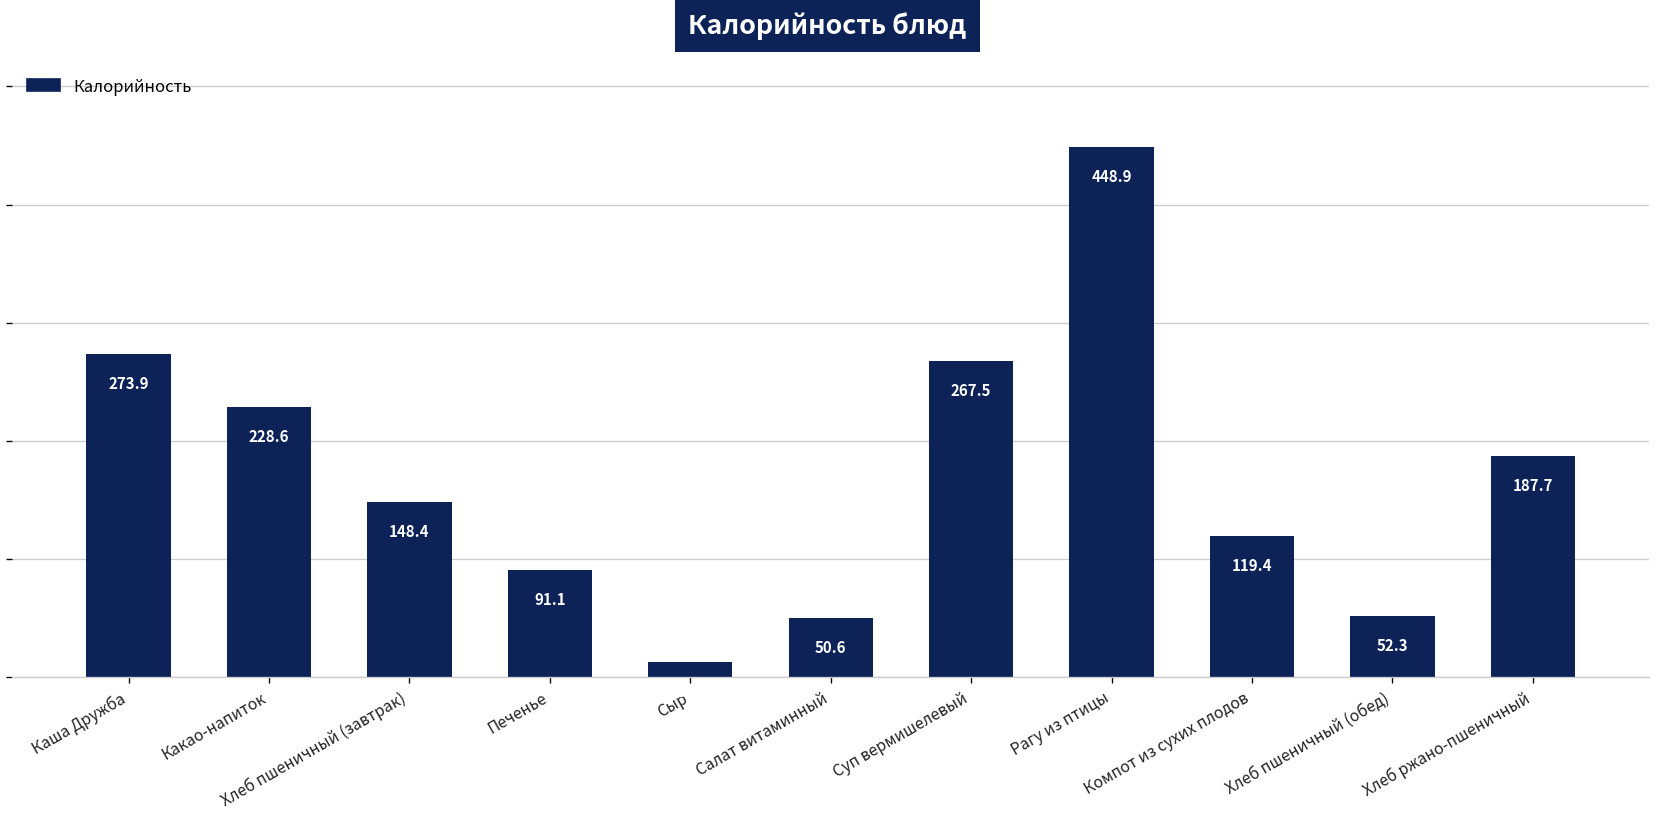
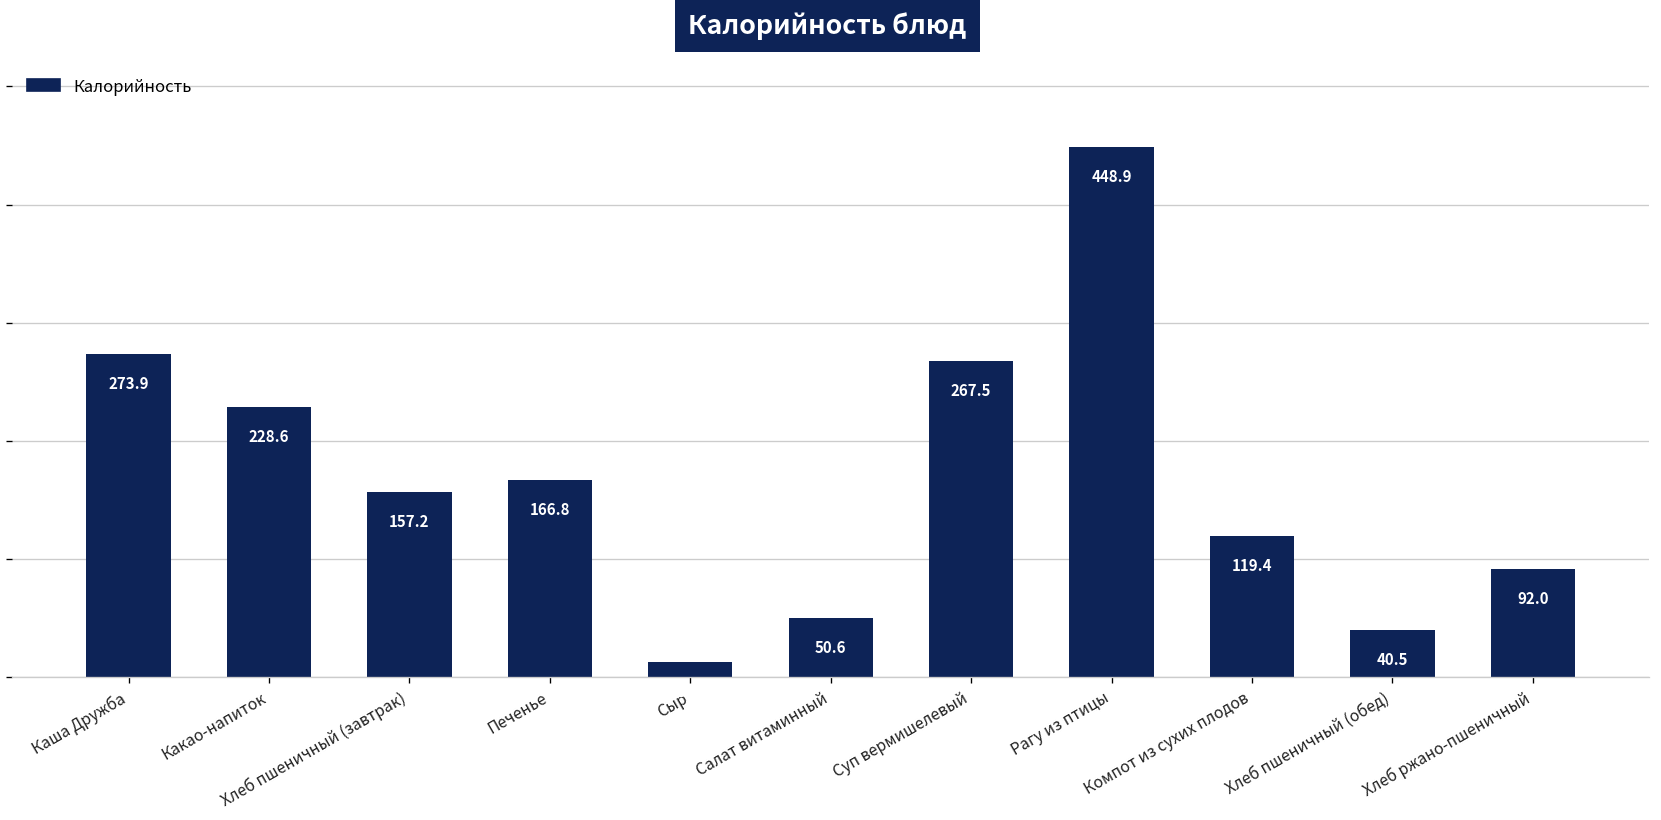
  {
    "Каша Дружба": 273.9,
    "Какао-напиток": 228.6,
-   "Хлеб пшеничный (завтрак)": 148.4,
-   "Печенье": 91.1,
+   "Хлеб пшеничный (завтрак)": 157.2,
+   "Печенье": 166.8,
    "Салат витаминный": 50.6,
    "Суп вермишелевый": 267.5,
    "Рагу из птицы": 448.9,
    "Компот из сухих плодов": 119.4,
-   "Хлеб пшеничный (обед)": 52.3,
-   "Хлеб ржано-пшеничный": 187.7
+   "Хлеб пшеничный (обед)": 40.5,
+   "Хлеб ржано-пшеничный": 92.0
  }
